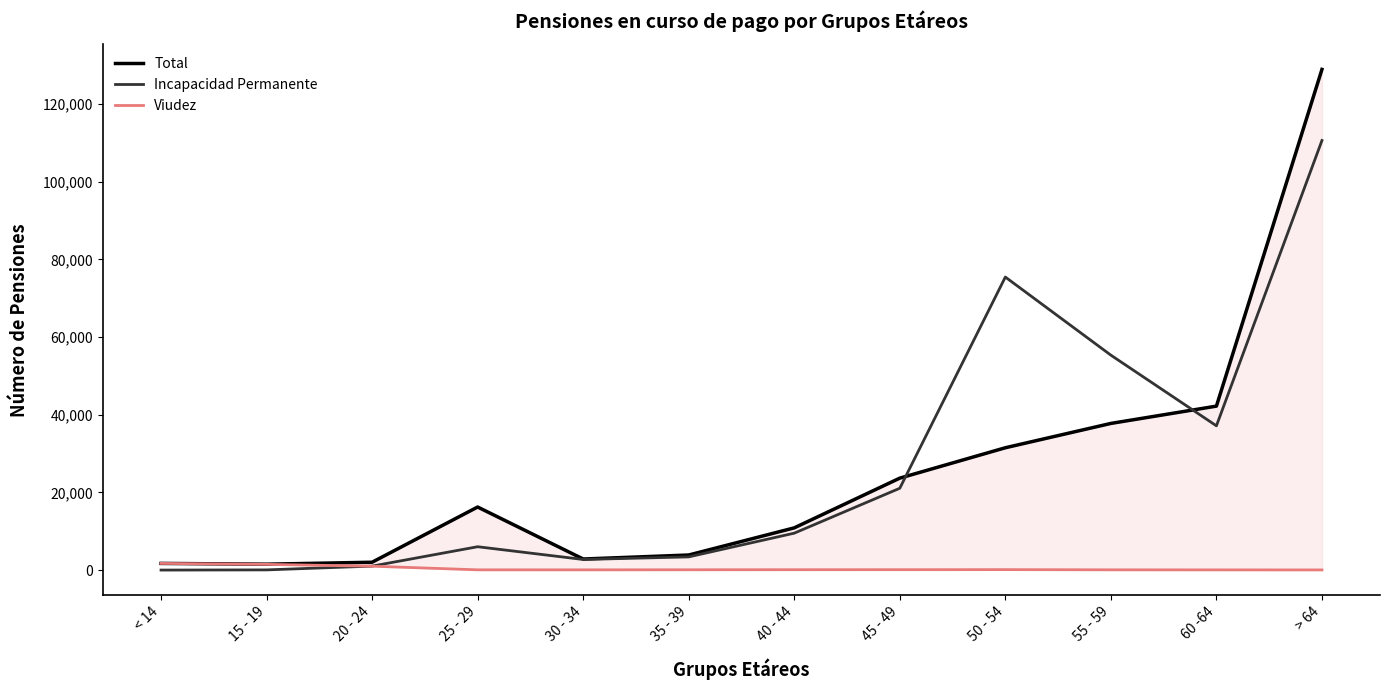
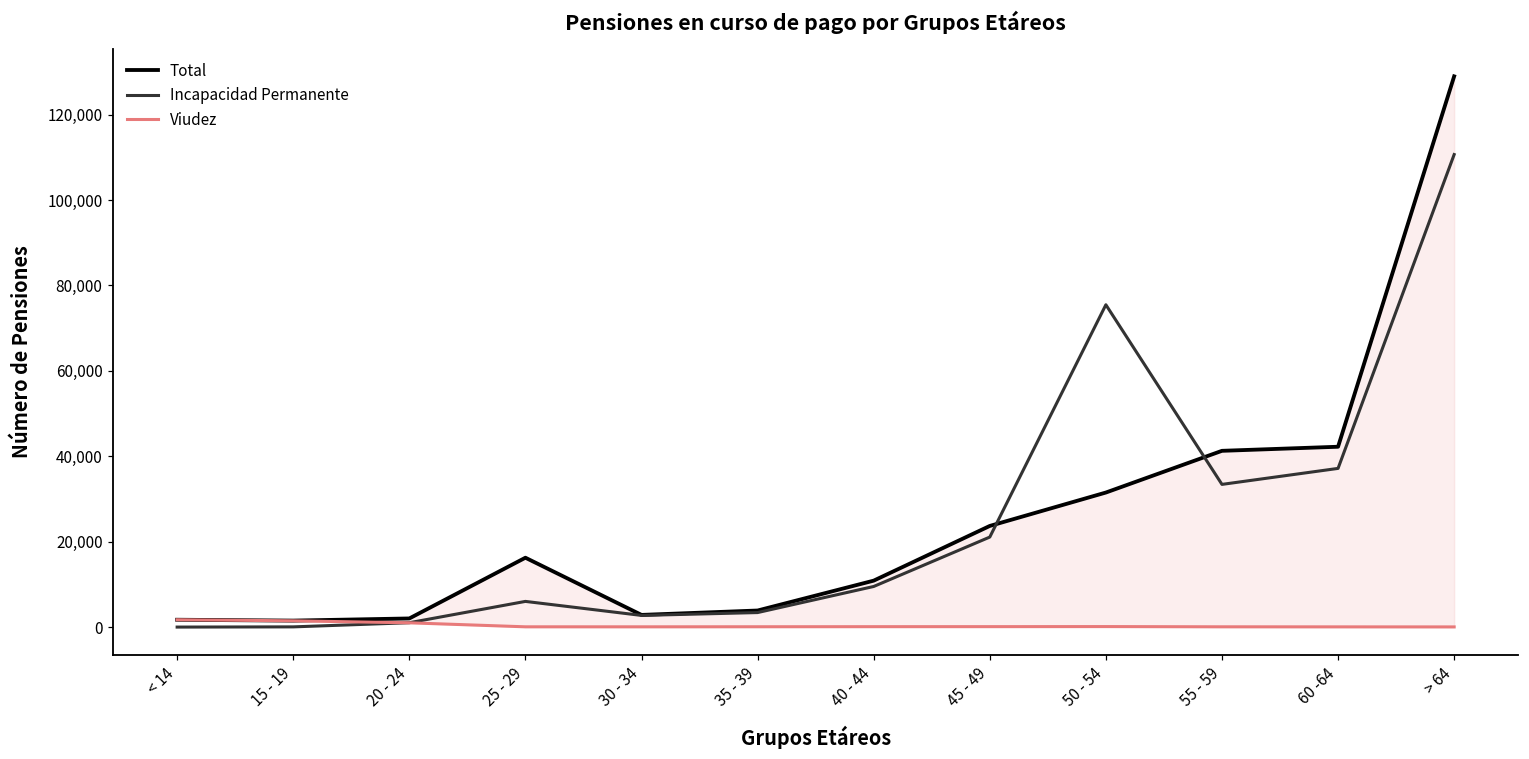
  {
    "Total": {
      "20 - 24": "2,000",
      "25 - 29": "16,000",
      "40 - 44": "11,000",
      "45 - 49": "24,000",
      "50 - 54": "32,000",
-     "55 - 59": "38,000",
+     "55 - 59": "41,000",
      "60 -64": "42,000",
      "> 64": "129,000"
    },
    "Incapacidad Permanente": {
      "< 14": "0",
      "15 - 19": "0",
      "25 - 29": "6,000",
      "40 - 44": "10,000",
      "45 - 49": "21,000",
      "50 - 54": "75,000",
-     "55 - 59": "55,000",
+     "55 - 59": "33,000",
      "60 -64": "37,000",
      "> 64": "111,000"
    },
    "Viudez": {
      "25 - 29": "0",
      "30 - 34": "0",
      "35 - 39": "0",
      "40 - 44": "0",
      "45 - 49": "0",
      "50 - 54": "0",
      "55 - 59": "0",
      "60 -64": "0",
      "> 64": "0"
    }
  }
